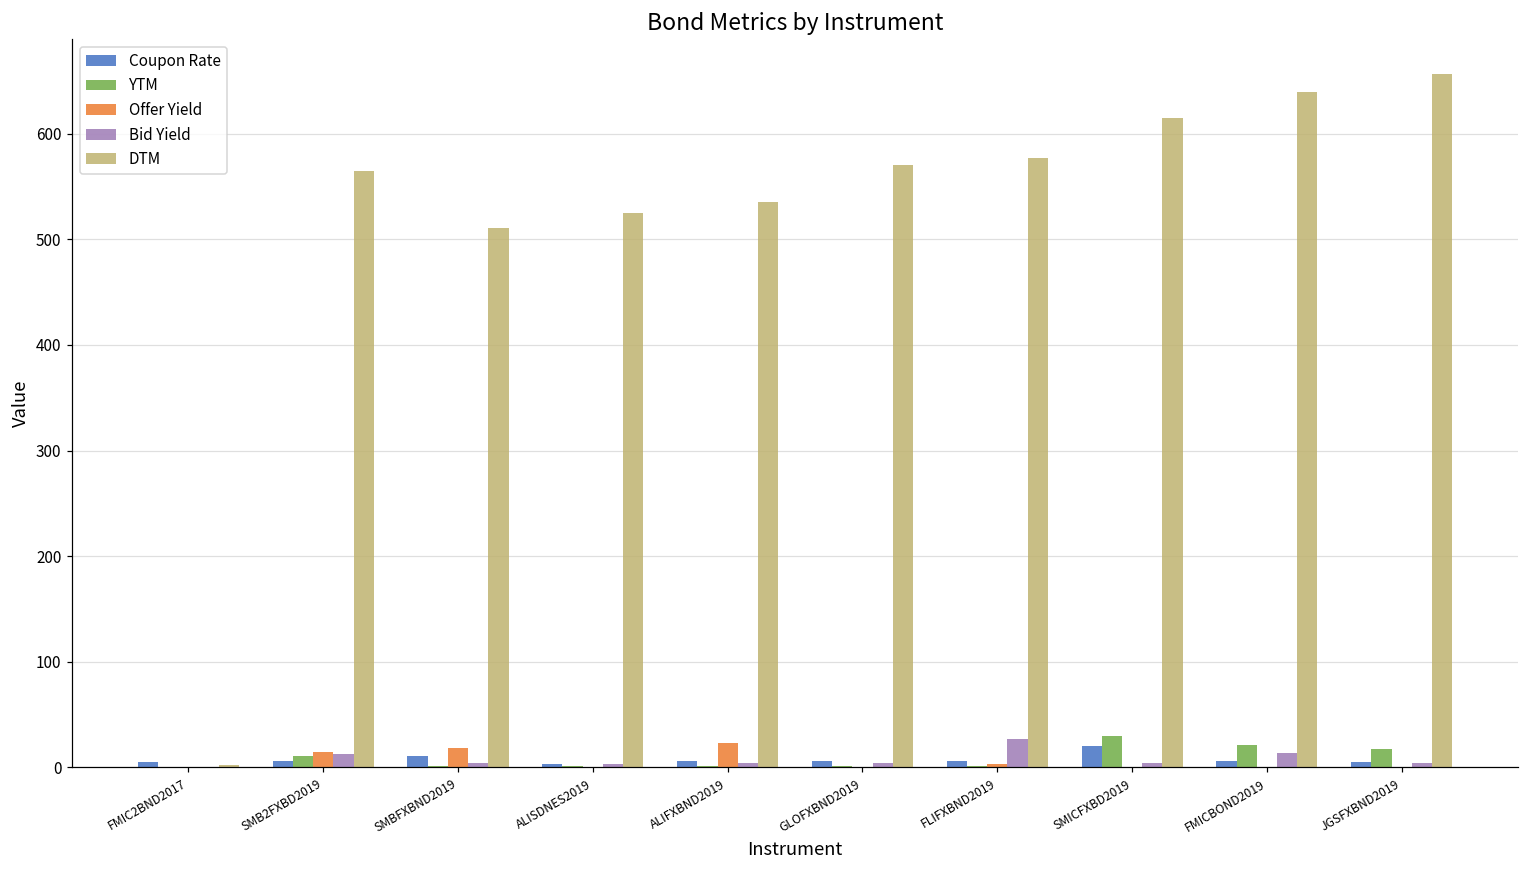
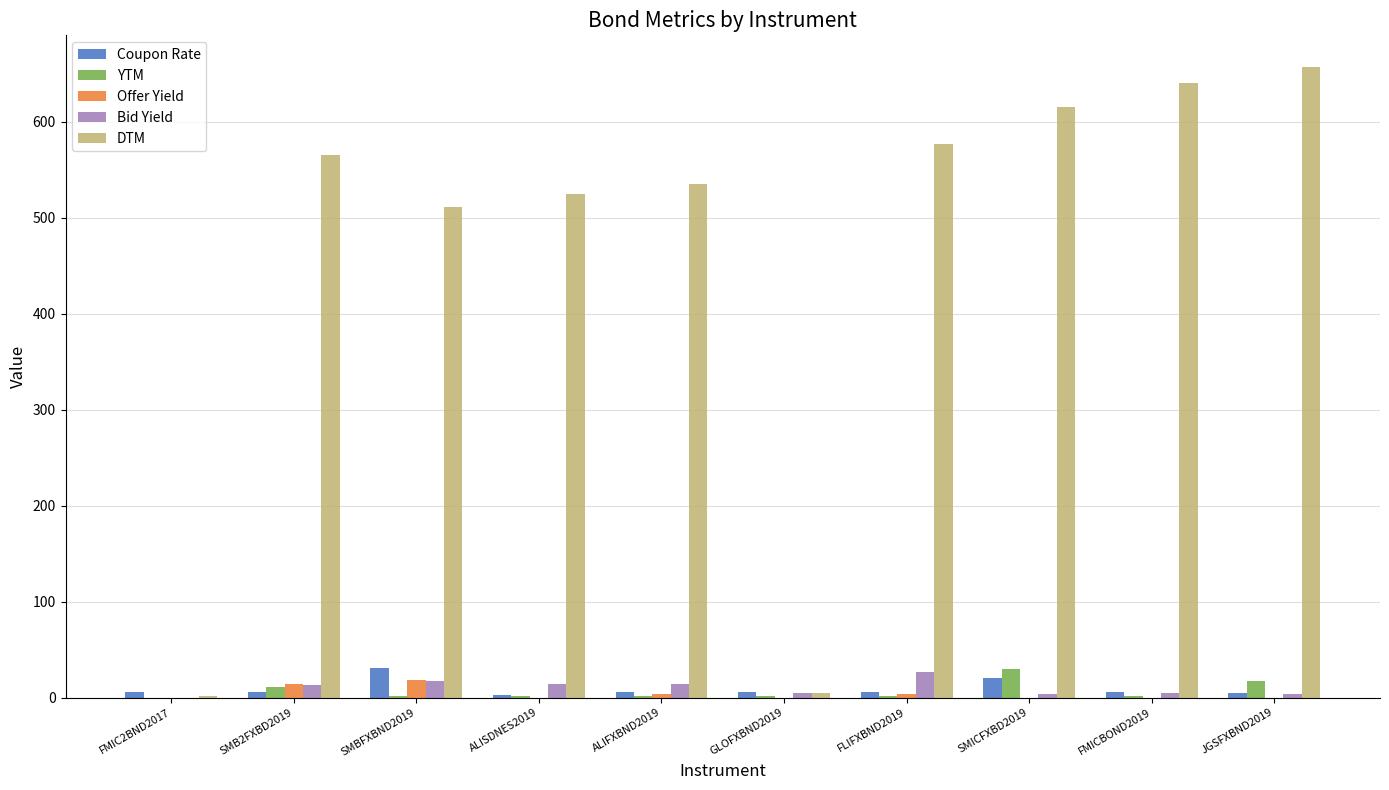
  {
    "Coupon Rate": {
      "FMIC2BND2017": 10,
      "SMB2FXBD2019": 10,
-     "SMBFXBND2019": 10,
+     "SMBFXBND2019": 30,
      "ALISDNES2019": 0,
      "ALIFXBND2019": 10,
      "GLOFXBND2019": 10,
      "FLIFXBND2019": 10,
      "SMICFXBD2019": 20,
      "FMICBOND2019": 10,
      "JGSFXBND2019": 10
    },
    "YTM": {
      "SMB2FXBD2019": 10,
      "SMICFXBD2019": 30,
-     "FMICBOND2019": 20,
+     "FMICBOND2019": 0,
      "JGSFXBND2019": 20
    },
    "Offer Yield": {
      "FMIC2BND2017": 0,
      "SMB2FXBD2019": 10,
      "SMBFXBND2019": 20,
      "ALISDNES2019": 0,
-     "ALIFXBND2019": 20,
+     "ALIFXBND2019": 0,
      "GLOFXBND2019": 0,
      "FLIFXBND2019": 0,
      "SMICFXBD2019": 0,
      "FMICBOND2019": 0,
      "JGSFXBND2019": 0
    },
    "Bid Yield": {
      "FMIC2BND2017": 0,
      "SMB2FXBD2019": 10,
-     "SMBFXBND2019": 0,
-     "ALISDNES2019": 0,
-     "ALIFXBND2019": 0,
+     "SMBFXBND2019": 20,
+     "ALISDNES2019": 10,
+     "ALIFXBND2019": 10,
      "GLOFXBND2019": 0,
      "FLIFXBND2019": 30,
      "SMICFXBD2019": 0,
-     "FMICBOND2019": 10,
+     "FMICBOND2019": 0,
      "JGSFXBND2019": 0
    },
    "DTM": {
      "SMB2FXBD2019": 570,
      "SMBFXBND2019": 510,
      "ALISDNES2019": 530,
      "ALIFXBND2019": 540,
-     "GLOFXBND2019": 570,
+     "GLOFXBND2019": 10,
      "FLIFXBND2019": 580,
      "SMICFXBD2019": 620,
      "FMICBOND2019": 640,
      "JGSFXBND2019": 660
    }
  }
